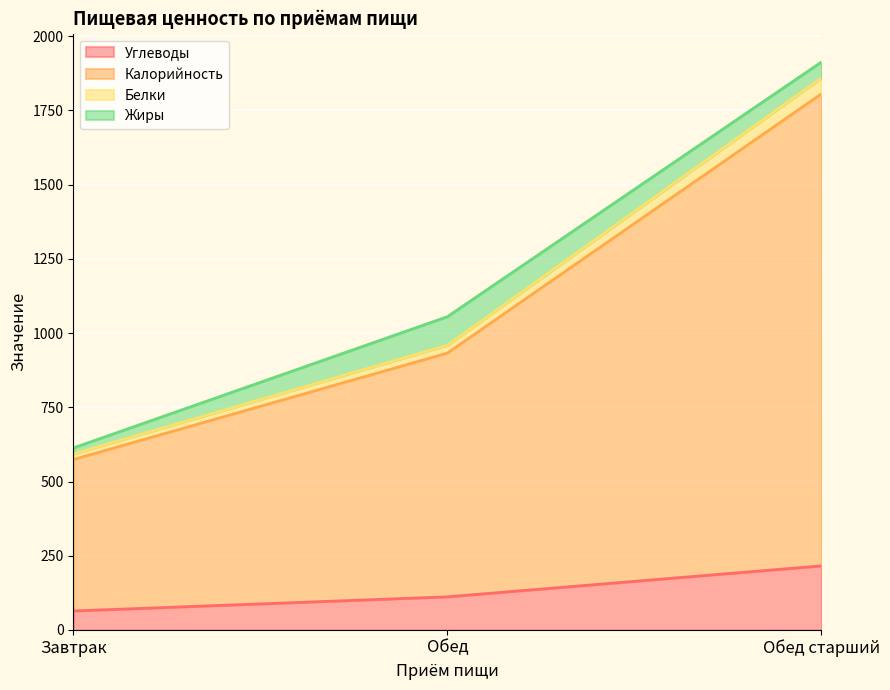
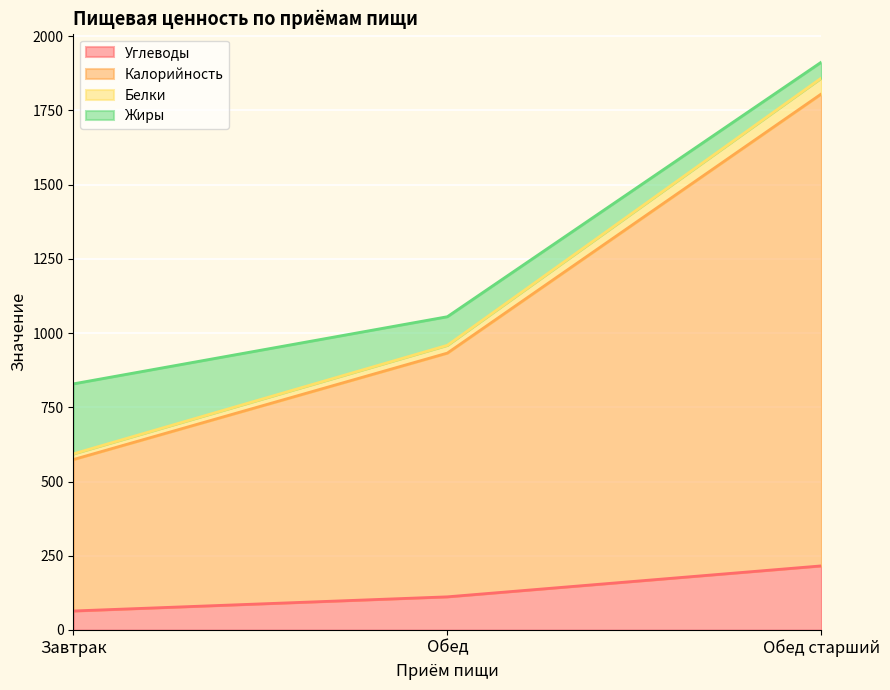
  {
    "Жиры": {
-     "Завтрак": 20,
+     "Завтрак": 240,
      "Обед": 100,
      "Обед старший": 50
    }
  }
